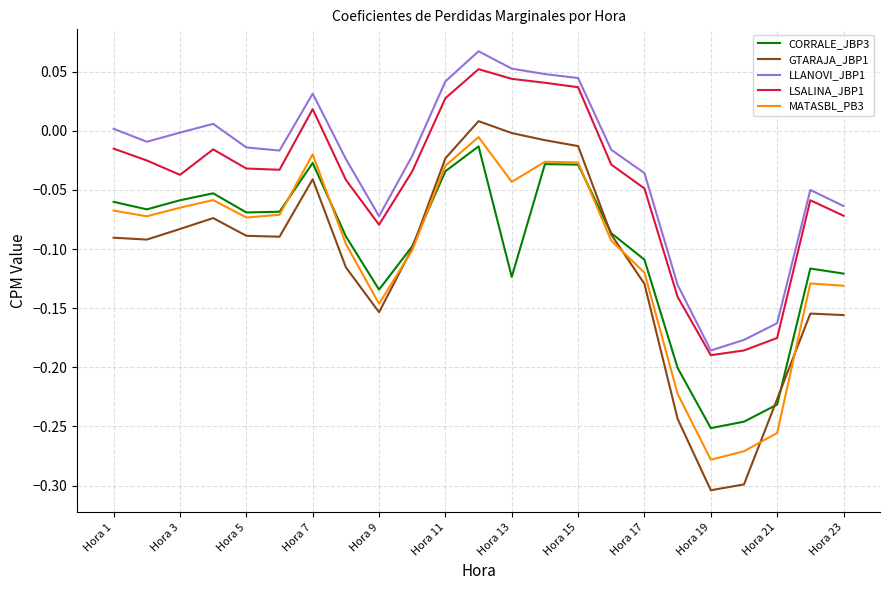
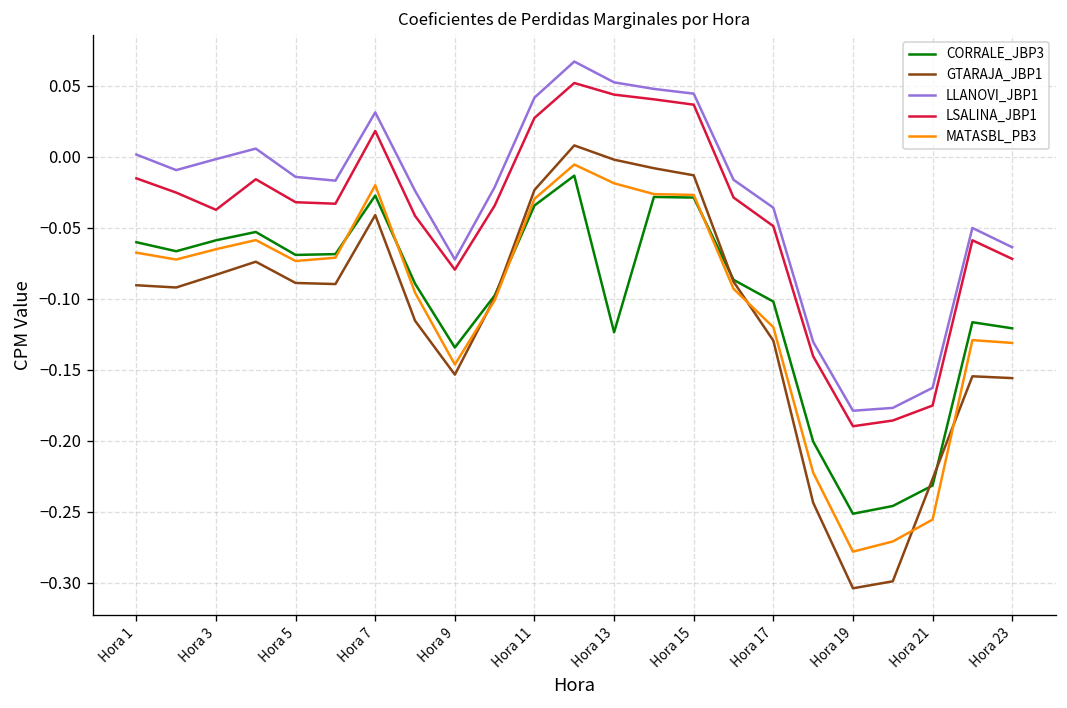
  {
    "CORRALE_JBP3": {
      "Hora 1": -0.060,
      "Hora 3": -0.059,
      "Hora 5": -0.069,
      "Hora 7": -0.027,
      "Hora 9": -0.134,
      "Hora 11": -0.034,
      "Hora 13": -0.124,
-     "Hora 17": -0.109,
+     "Hora 17": -0.102,
      "Hora 19": -0.251,
      "Hora 21": -0.231,
      "Hora 23": -0.121
    },
    "GTARAJA_JBP1": {
      "Hora 1": -0.090,
      "Hora 3": -0.083,
      "Hora 5": -0.089,
      "Hora 7": -0.041,
      "Hora 9": -0.153,
      "Hora 11": -0.023,
      "Hora 13": -0.002,
      "Hora 15": -0.013,
      "Hora 17": -0.129,
      "Hora 19": -0.304,
      "Hora 21": -0.227,
      "Hora 23": -0.156
    },
    "LLANOVI_JBP1": {
      "Hora 1": 0.002,
      "Hora 3": -0.002,
      "Hora 5": -0.014,
      "Hora 7": 0.031,
      "Hora 9": -0.072,
      "Hora 11": 0.042,
      "Hora 13": 0.053,
      "Hora 15": 0.045,
      "Hora 17": -0.036,
-     "Hora 19": -0.186,
+     "Hora 19": -0.179,
      "Hora 21": -0.163,
      "Hora 23": -0.064
    },
    "LSALINA_JBP1": {
      "Hora 1": -0.015,
      "Hora 3": -0.037,
      "Hora 5": -0.032,
      "Hora 7": 0.018,
      "Hora 9": -0.079,
      "Hora 11": 0.027,
      "Hora 13": 0.044,
      "Hora 15": 0.037,
      "Hora 17": -0.049,
      "Hora 19": -0.190,
      "Hora 21": -0.175,
      "Hora 23": -0.072
    },
    "MATASBL_PB3": {
      "Hora 1": -0.067,
      "Hora 3": -0.065,
      "Hora 5": -0.073,
      "Hora 7": -0.020,
      "Hora 9": -0.146,
      "Hora 11": -0.030,
-     "Hora 13": -0.043,
+     "Hora 13": -0.019,
      "Hora 17": -0.120,
      "Hora 19": -0.278,
      "Hora 21": -0.256,
      "Hora 23": -0.131
    }
  }
